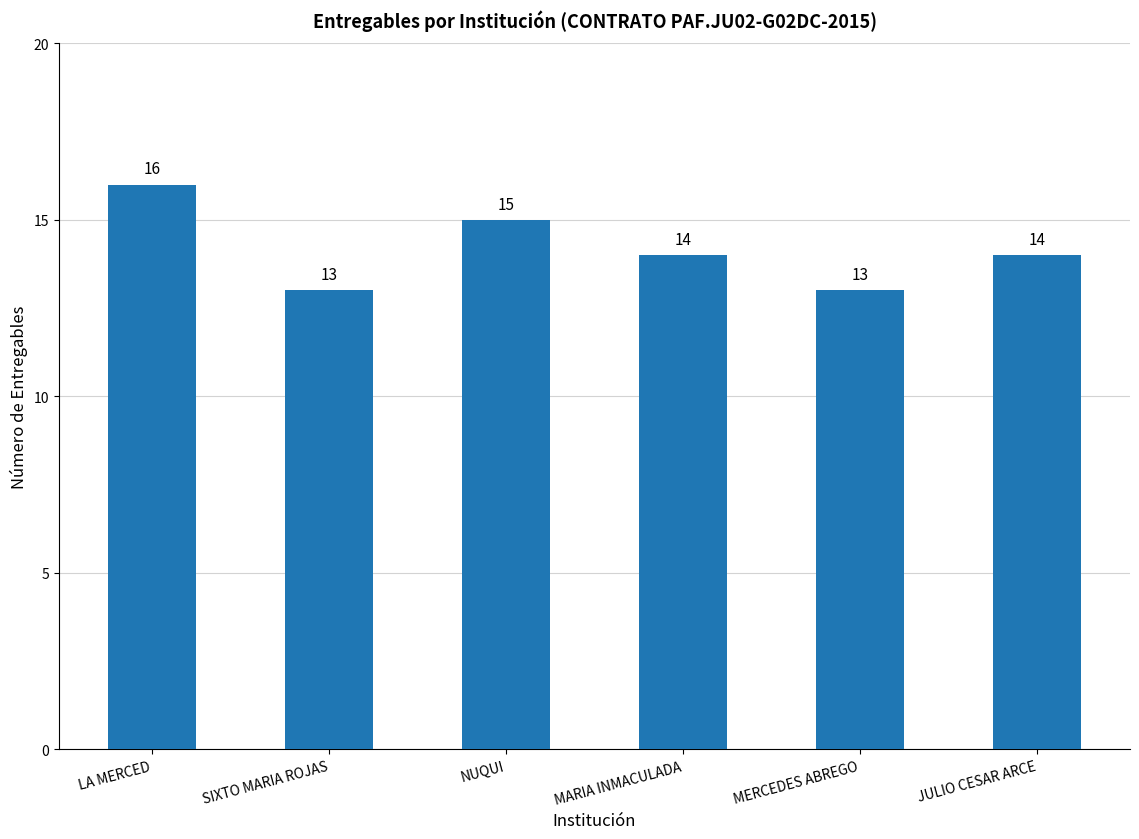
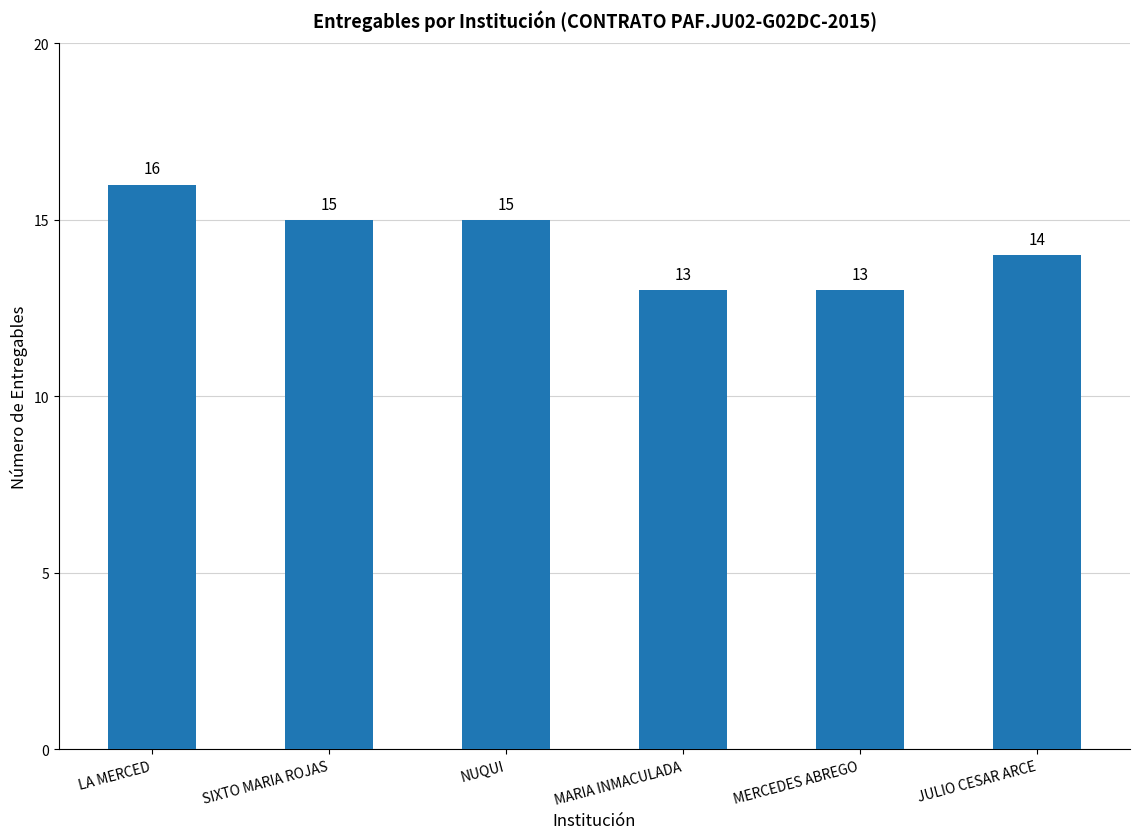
  {
    "LA MERCED": 16,
-   "SIXTO MARIA ROJAS": 13,
+   "SIXTO MARIA ROJAS": 15,
    "NUQUI": 15,
-   "MARIA INMACULADA": 14,
+   "MARIA INMACULADA": 13,
    "MERCEDES ABREGO": 13,
    "JULIO CESAR ARCE": 14
  }
